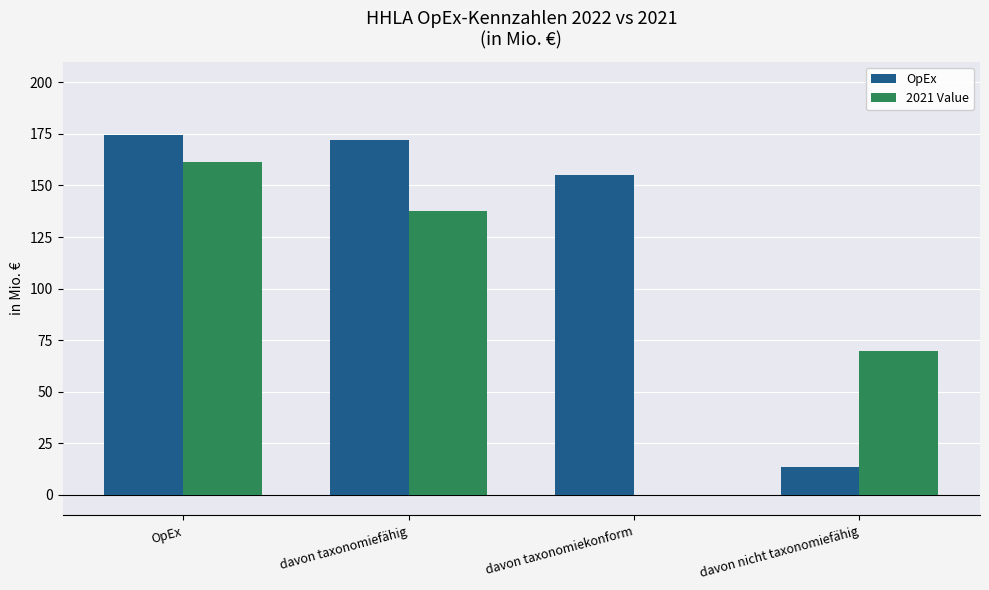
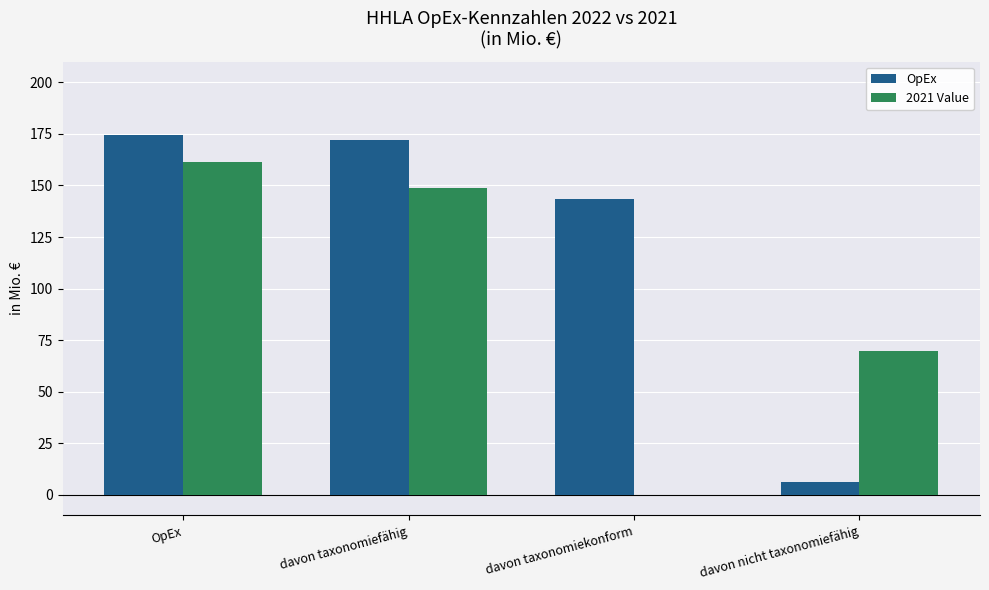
  {
    "OpEx": {
      "OpEx": 174,
      "davon taxonomiefähig": 172,
-     "davon taxonomiekonform": 155,
-     "davon nicht taxonomiefähig": 14
+     "davon taxonomiekonform": 143,
+     "davon nicht taxonomiefähig": 6
    },
    "2021 Value": {
      "OpEx": 161,
-     "davon taxonomiefähig": 138,
+     "davon taxonomiefähig": 149,
      "davon taxonomiekonform": 0,
      "davon nicht taxonomiefähig": 70
    }
  }
